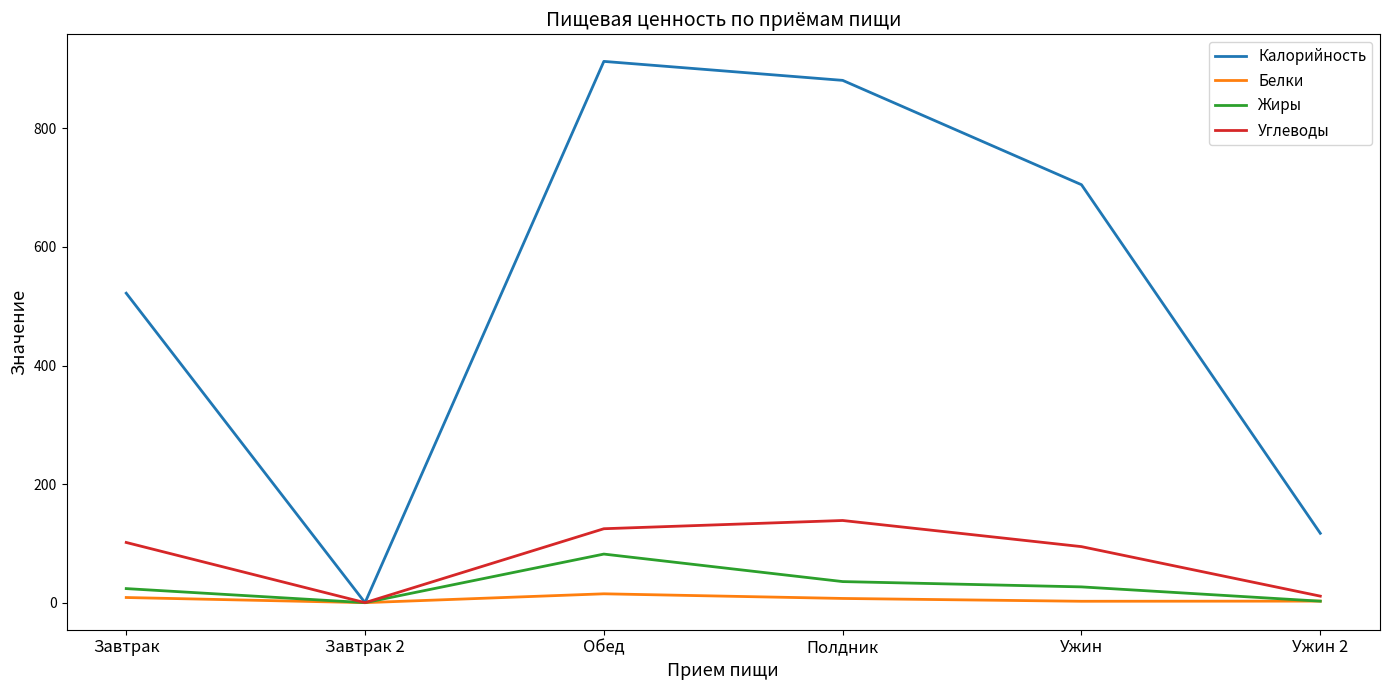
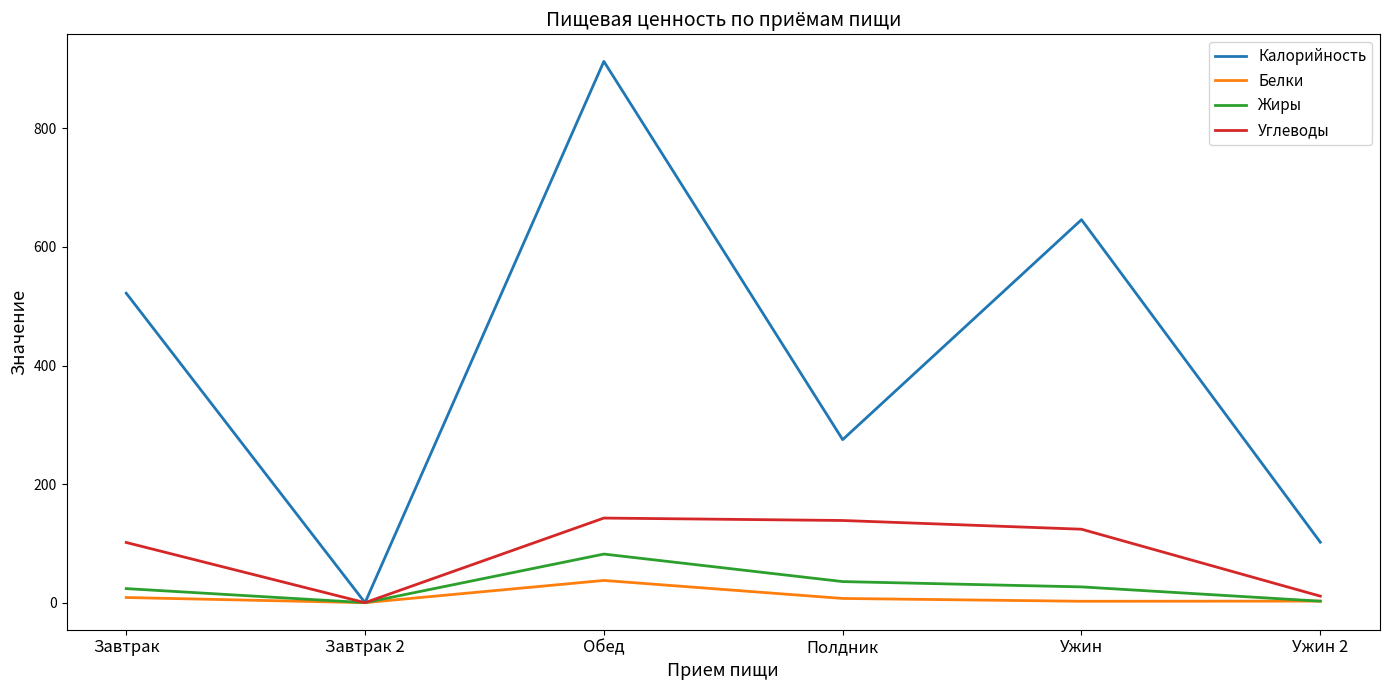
  {
    "Калорийность": {
      "Завтрак": 520,
      "Обед": 910,
-     "Полдник": 880,
-     "Ужин": 710,
-     "Ужин 2": 120
+     "Полдник": 280,
+     "Ужин": 650,
+     "Ужин 2": 100
    },
    "Белки": {
      "Завтрак": 10,
-     "Обед": 10,
+     "Обед": 40,
      "Полдник": 10,
      "Ужин": 0
    },
    "Жиры": {
      "Завтрак": 20,
      "Обед": 80,
      "Полдник": 40,
      "Ужин": 30
    },
    "Углеводы": {
      "Завтрак": 100,
-     "Обед": 120,
+     "Обед": 140,
      "Полдник": 140,
-     "Ужин": 90,
+     "Ужин": 120,
      "Ужин 2": 10
    }
  }
